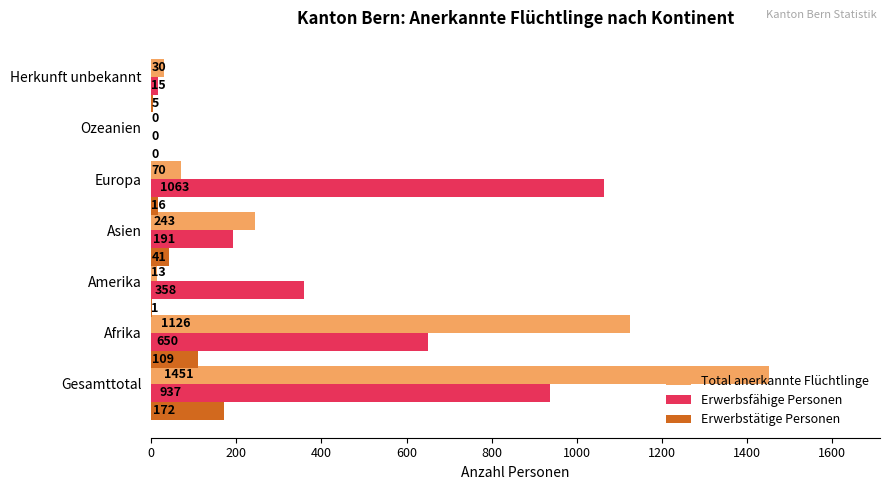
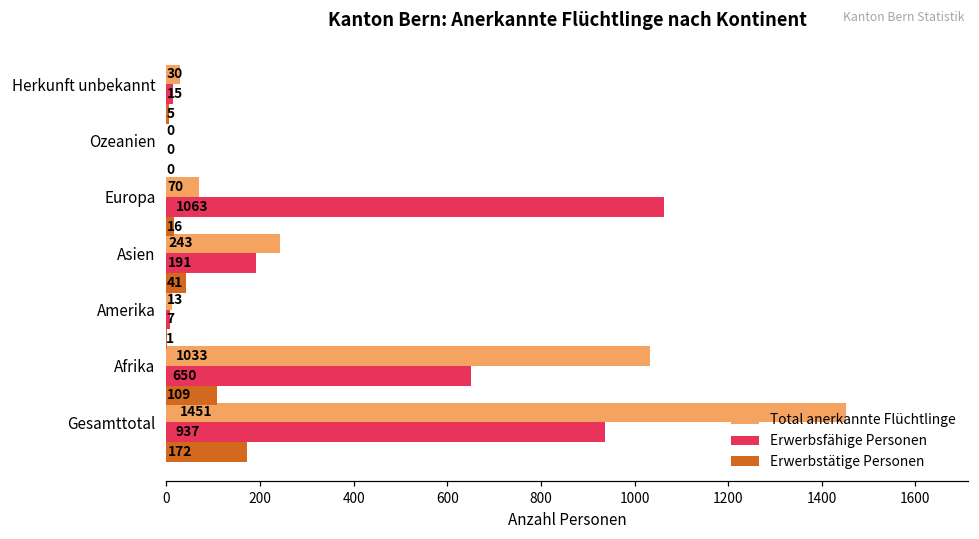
  {
    "Total anerkannte Flüchtlinge": {
      "Herkunft unbekannt": 30,
      "Ozeanien": 0,
      "Europa": 70,
      "Asien": 243,
      "Amerika": 13,
-     "Afrika": 1126,
+     "Afrika": 1033,
      "Gesamttotal": 1451
    },
    "Erwerbsfähige Personen": {
      "Herkunft unbekannt": 15,
      "Ozeanien": 0,
      "Europa": 1063,
      "Asien": 191,
-     "Amerika": 358,
+     "Amerika": 7,
      "Afrika": 650,
      "Gesamttotal": 937
    }
  }
